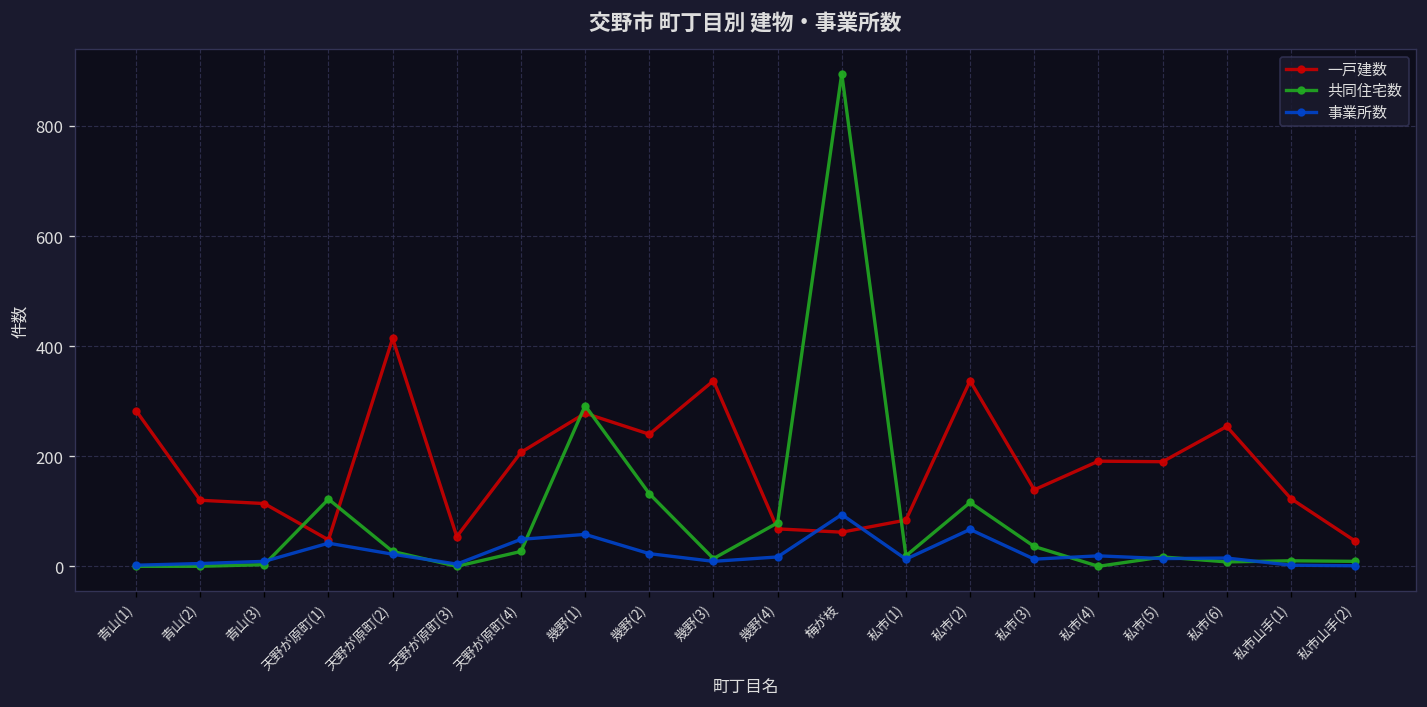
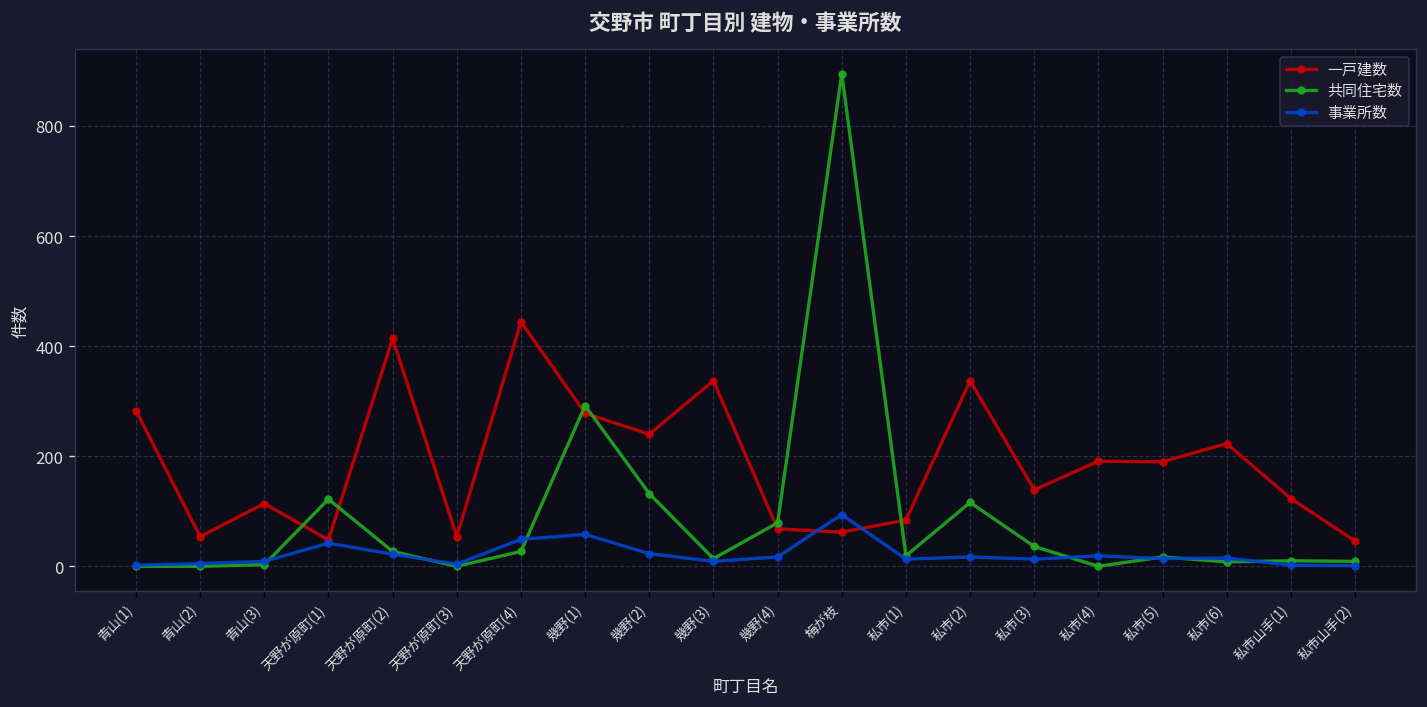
  {
    "一戸建数": {
      "青山(1)": 280,
-     "青山(2)": 120,
+     "青山(2)": 50,
      "青山(3)": 110,
      "天野が原町(1)": 50,
      "天野が原町(2)": 410,
      "天野が原町(3)": 50,
-     "天野が原町(4)": 210,
+     "天野が原町(4)": 440,
      "幾野(1)": 280,
      "幾野(2)": 240,
      "幾野(3)": 340,
      "幾野(4)": 70,
      "梅が枝": 60,
      "私市(1)": 80,
      "私市(2)": 340,
      "私市(3)": 140,
      "私市(4)": 190,
      "私市(5)": 190,
-     "私市(6)": 250,
+     "私市(6)": 220,
      "私市山手(1)": 120,
      "私市山手(2)": 50
    },
    "共同住宅数": {
      "青山(3)": 0,
      "天野が原町(1)": 120,
      "天野が原町(4)": 30,
      "幾野(1)": 290,
      "幾野(2)": 130,
      "幾野(4)": 80,
      "梅が枝": 900,
      "私市(1)": 20,
      "私市(2)": 120,
      "私市(3)": 40,
      "私市(4)": 0,
      "私市(6)": 10,
      "私市山手(1)": 10,
      "私市山手(2)": 10
    },
    "事業所数": {
      "青山(3)": 10,
      "天野が原町(1)": 40,
      "天野が原町(4)": 50,
      "幾野(1)": 60,
      "幾野(2)": 20,
      "幾野(4)": 20,
      "梅が枝": 90,
      "私市(1)": 10,
-     "私市(2)": 70,
+     "私市(2)": 20,
      "私市(3)": 10,
      "私市(4)": 20,
      "私市(6)": 20,
      "私市山手(1)": 0,
      "私市山手(2)": 0
    }
  }
